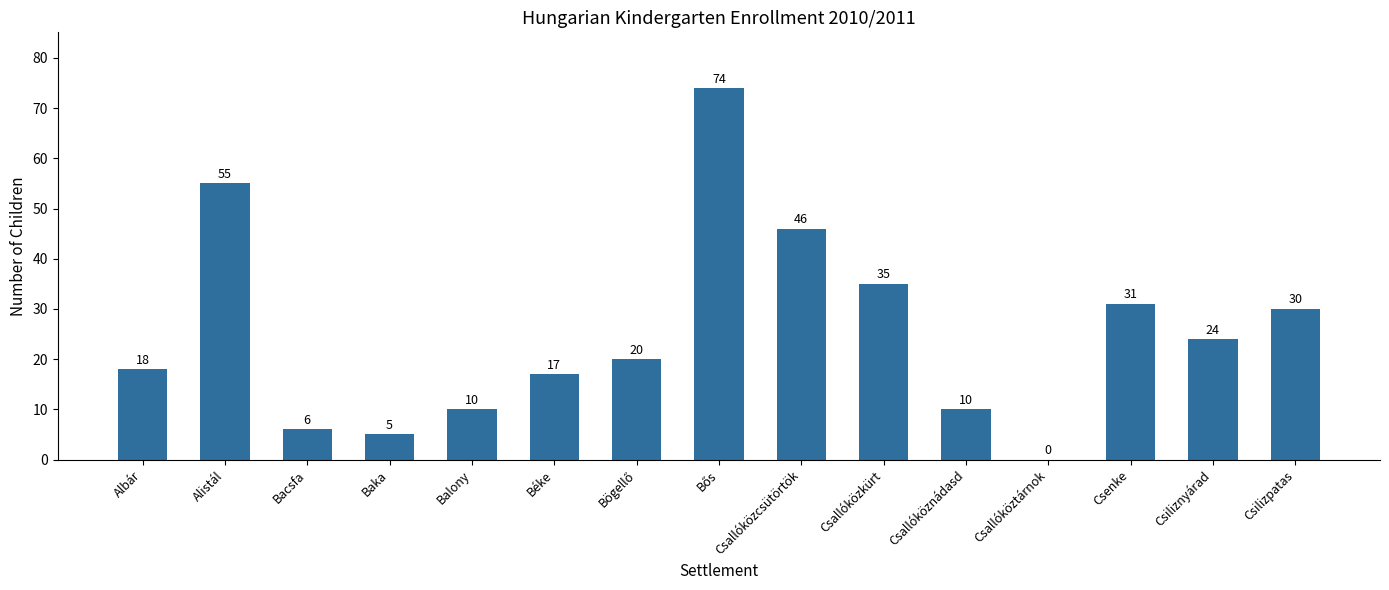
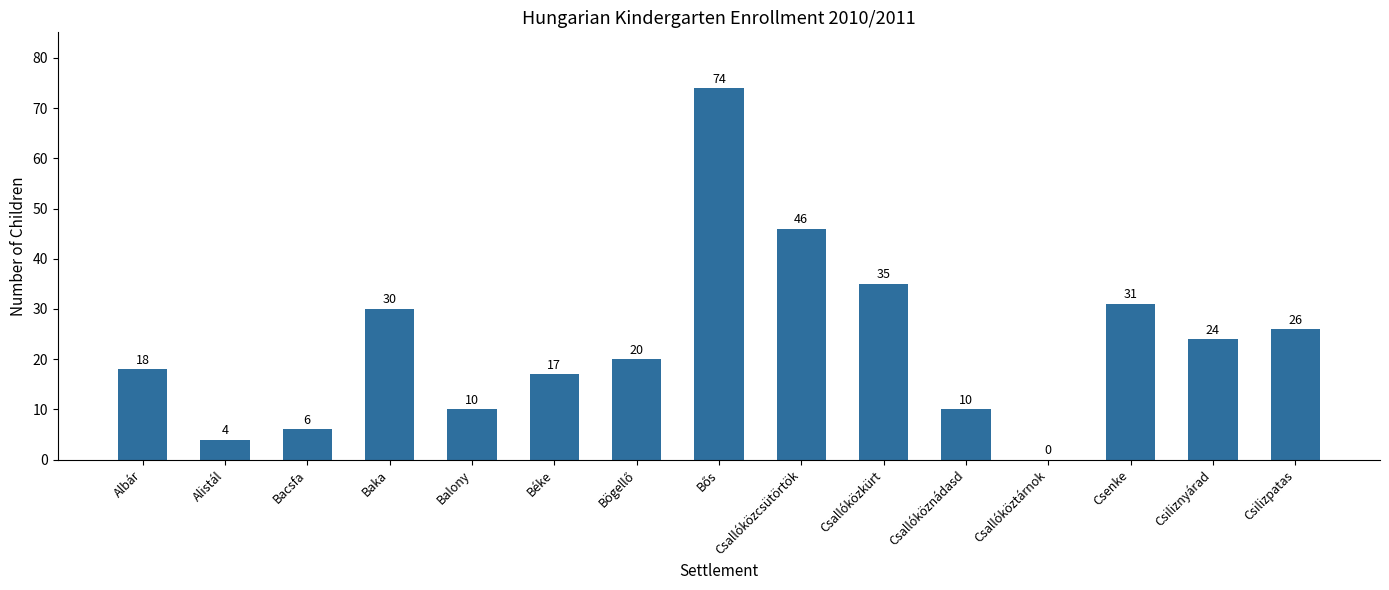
  {
    "Albár": 18,
-   "Alistál": 55,
+   "Alistál": 4,
    "Bacsfa": 6,
-   "Baka": 5,
+   "Baka": 30,
    "Balony": 10,
    "Béke": 17,
    "Bögellő": 20,
    "Bős": 74,
    "Csallóközcsütörtök": 46,
    "Csallóközkürt": 35,
    "Csallóköznádasd": 10,
    "Csallóköztárnok": 0,
    "Csenke": 31,
    "Csiliznyárad": 24,
-   "Csilizpatas": 30
+   "Csilizpatas": 26
  }
